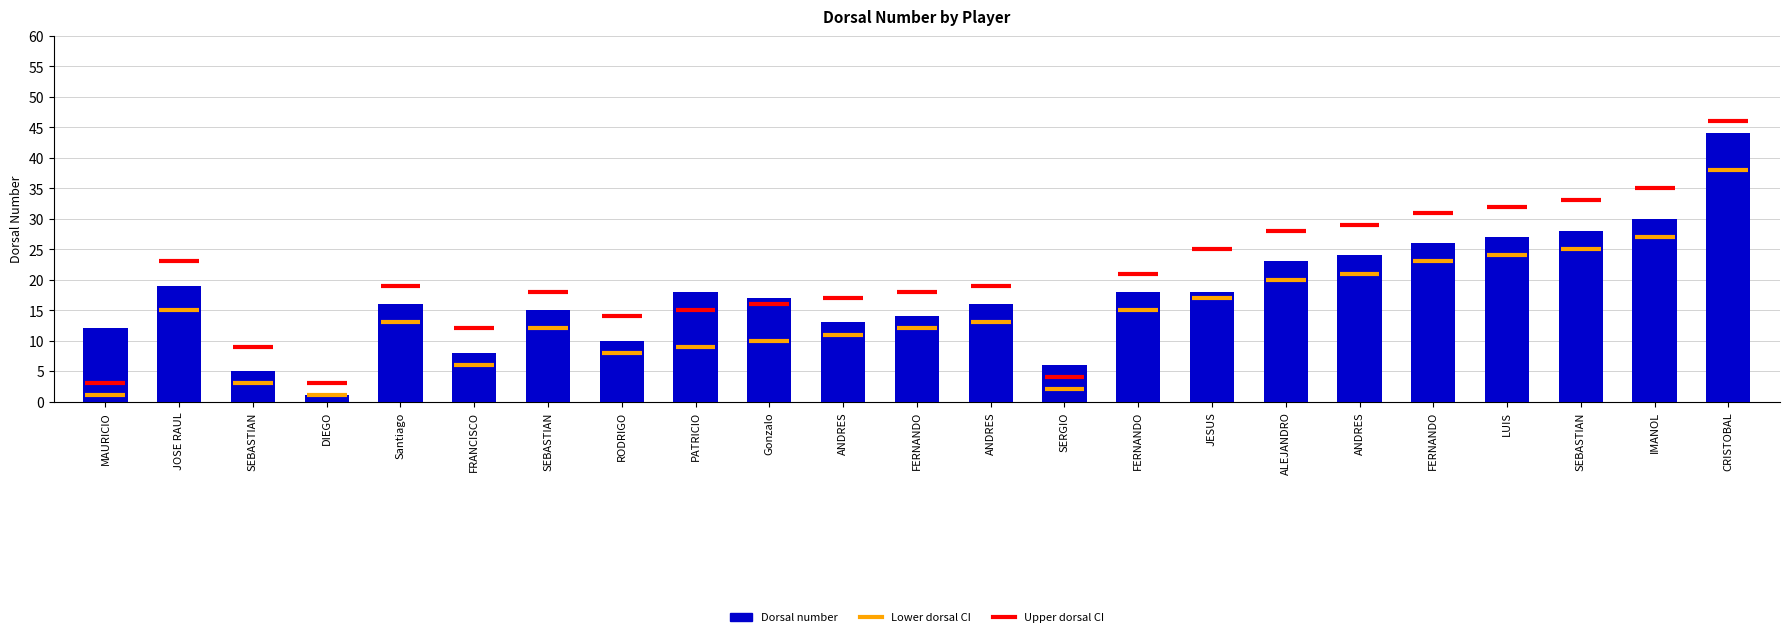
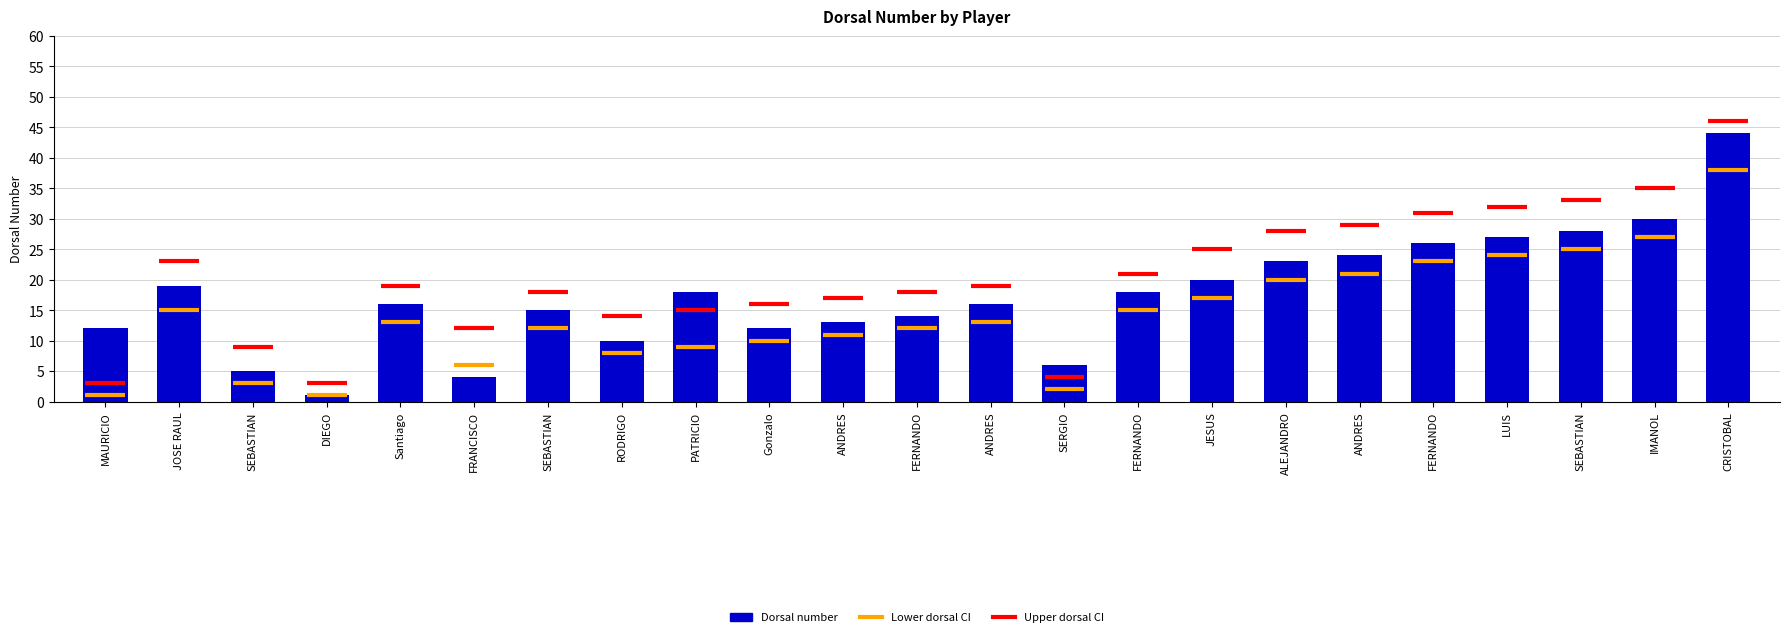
  {
    "Dorsal number": {
      "MAURICIO": 12,
      "JOSE RAUL": 19,
      "DIEGO": 1,
      "Santiago": 16,
-     "FRANCISCO": 8,
+     "FRANCISCO": 4,
      "RODRIGO": 10,
      "PATRICIO": 18,
-     "Gonzalo": 17,
+     "Gonzalo": 12,
      "SERGIO": 6,
-     "JESUS": 18,
+     "JESUS": 20,
      "ALEJANDRO": 23,
      "LUIS": 27,
      "IMANOL": 30,
      "CRISTOBAL": 44
    }
  }
